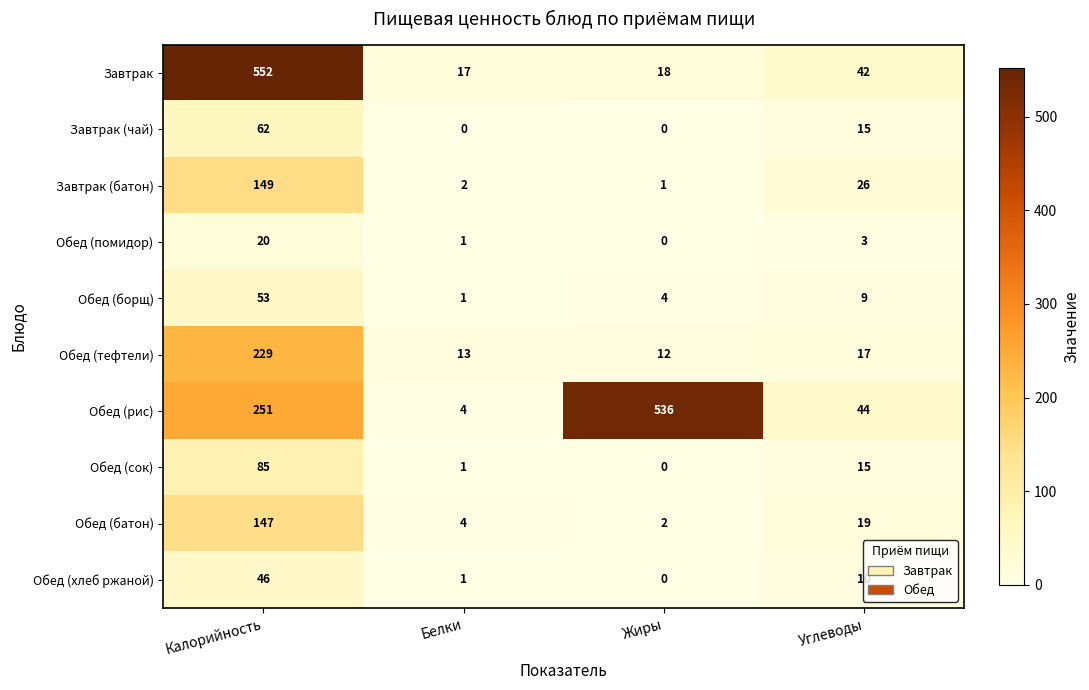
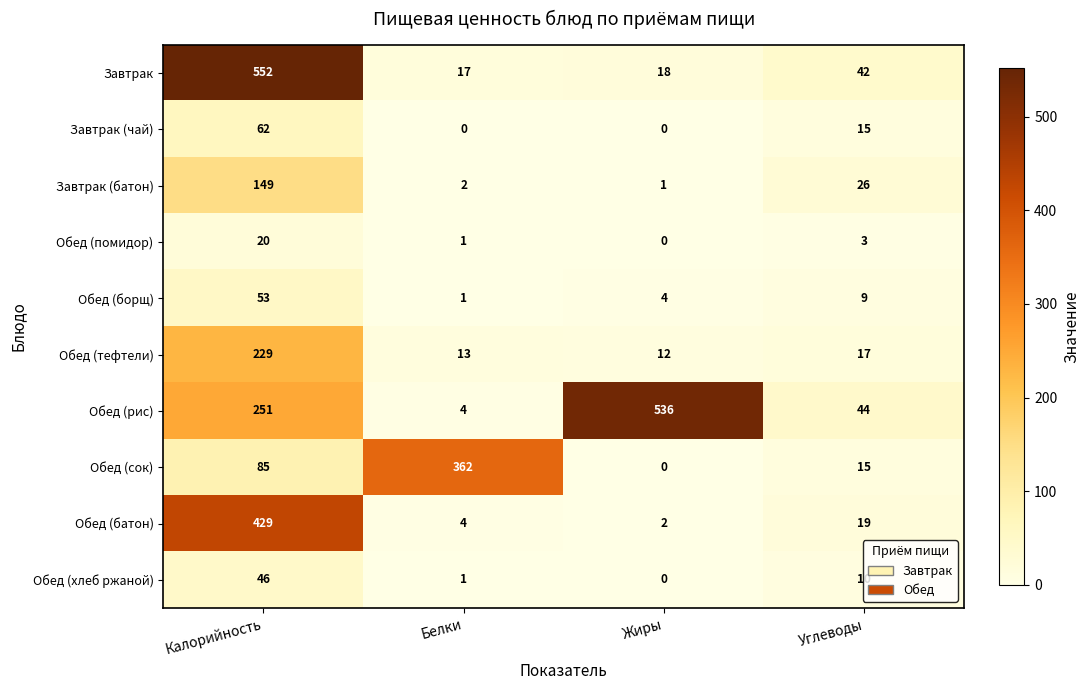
  {
    "Завтрак": {
      "Калорийность": 552,
      "Белки": 17,
      "Жиры": 18,
      "Углеводы": 42
    },
    "Завтрак (чай)": {
      "Калорийность": 62,
      "Белки": 0,
      "Жиры": 0,
      "Углеводы": 15
    },
    "Завтрак (батон)": {
      "Калорийность": 149,
      "Белки": 2,
      "Жиры": 1,
      "Углеводы": 26
    },
    "Обед (помидор)": {
      "Калорийность": 20,
      "Белки": 1,
      "Жиры": 0,
      "Углеводы": 3
    },
    "Обед (борщ)": {
      "Калорийность": 53,
      "Белки": 1,
      "Жиры": 4,
      "Углеводы": 9
    },
    "Обед (тефтели)": {
      "Калорийность": 229,
      "Белки": 13,
      "Жиры": 12,
      "Углеводы": 17
    },
    "Обед (рис)": {
      "Калорийность": 251,
      "Белки": 4,
      "Жиры": 536,
      "Углеводы": 44
    },
    "Обед (сок)": {
      "Калорийность": 85,
-     "Белки": 1,
+     "Белки": 362,
      "Жиры": 0,
      "Углеводы": 15
    },
    "Обед (батон)": {
-     "Калорийность": 147,
+     "Калорийность": 429,
      "Белки": 4,
      "Жиры": 2,
      "Углеводы": 19
    },
    "Обед (хлеб ржаной)": {
      "Калорийность": 46,
      "Белки": 1,
      "Жиры": 0
    }
  }
